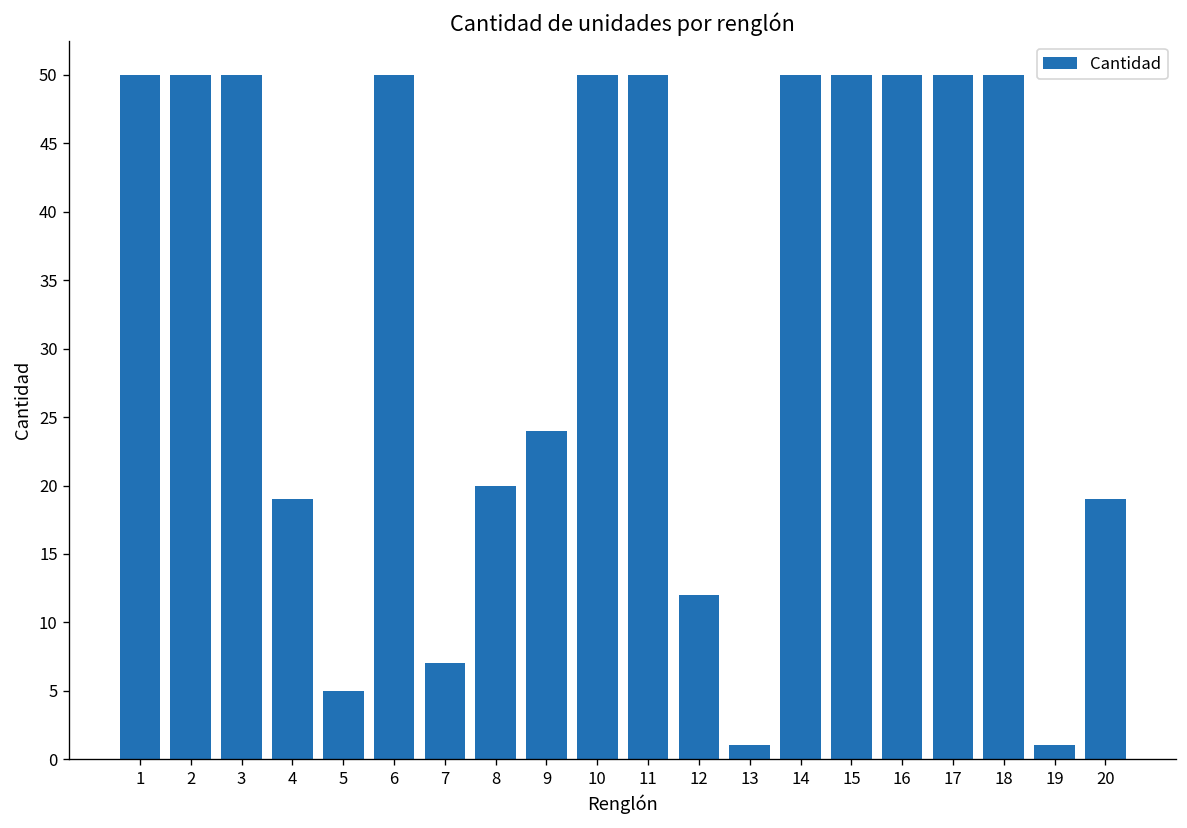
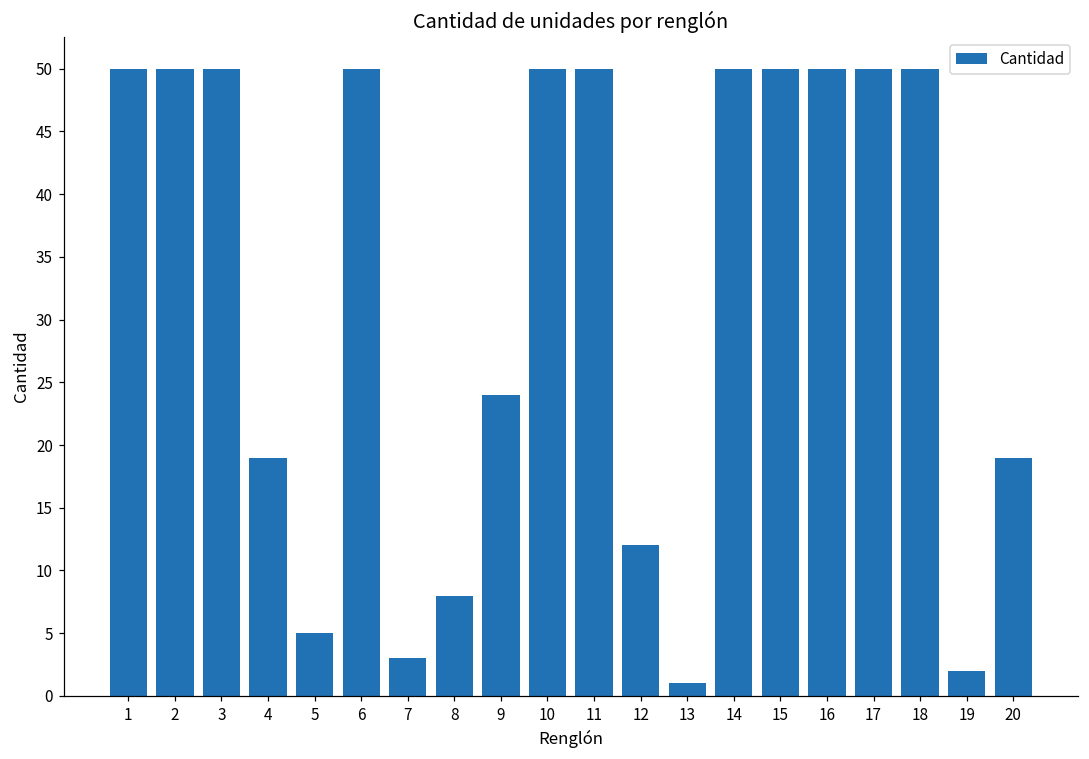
  {
    "1": 50,
    "2": 50,
    "3": 50,
    "4": 19,
    "5": 5,
    "6": 50,
-   "7": 7,
-   "8": 20,
+   "7": 3,
+   "8": 8,
    "9": 24,
    "10": 50,
    "11": 50,
    "12": 12,
    "13": 1,
    "14": 50,
    "15": 50,
    "16": 50,
    "17": 50,
    "18": 50,
-   "19": 1,
+   "19": 2,
    "20": 19
  }
